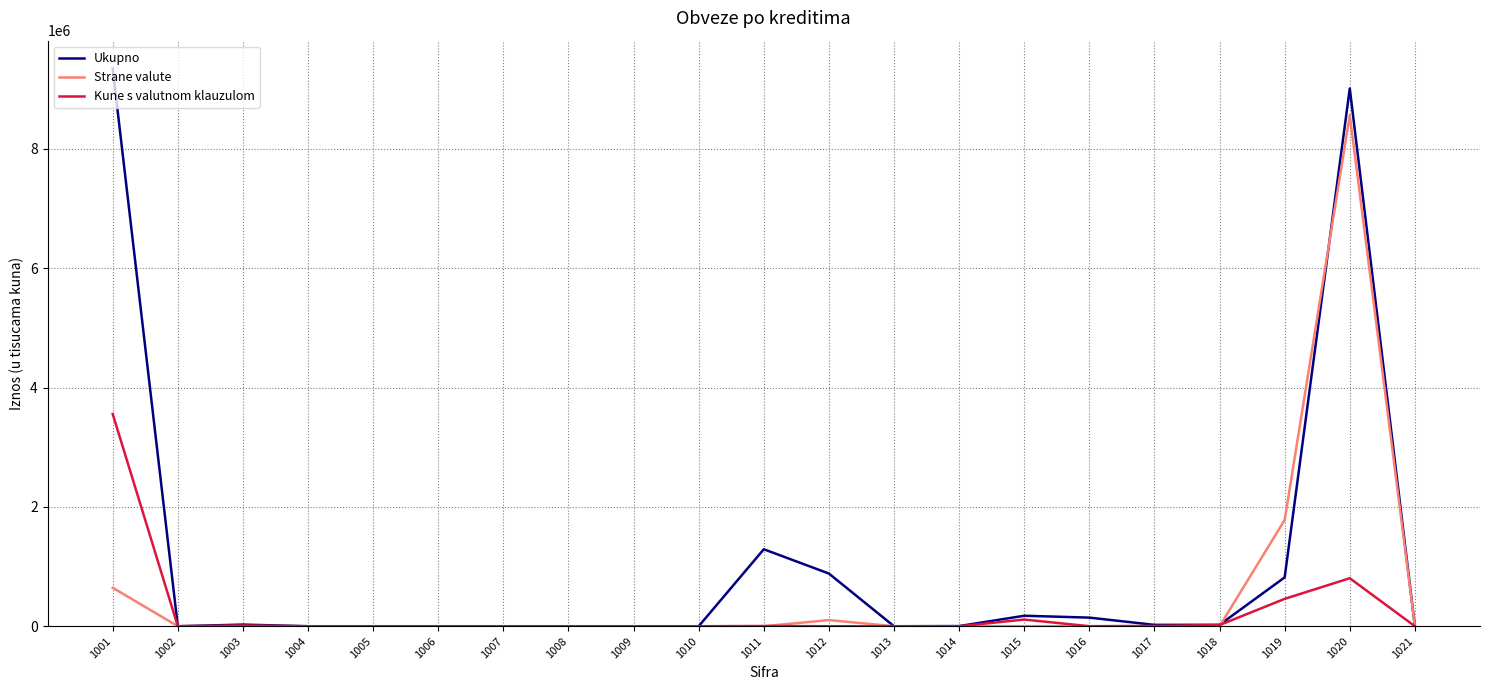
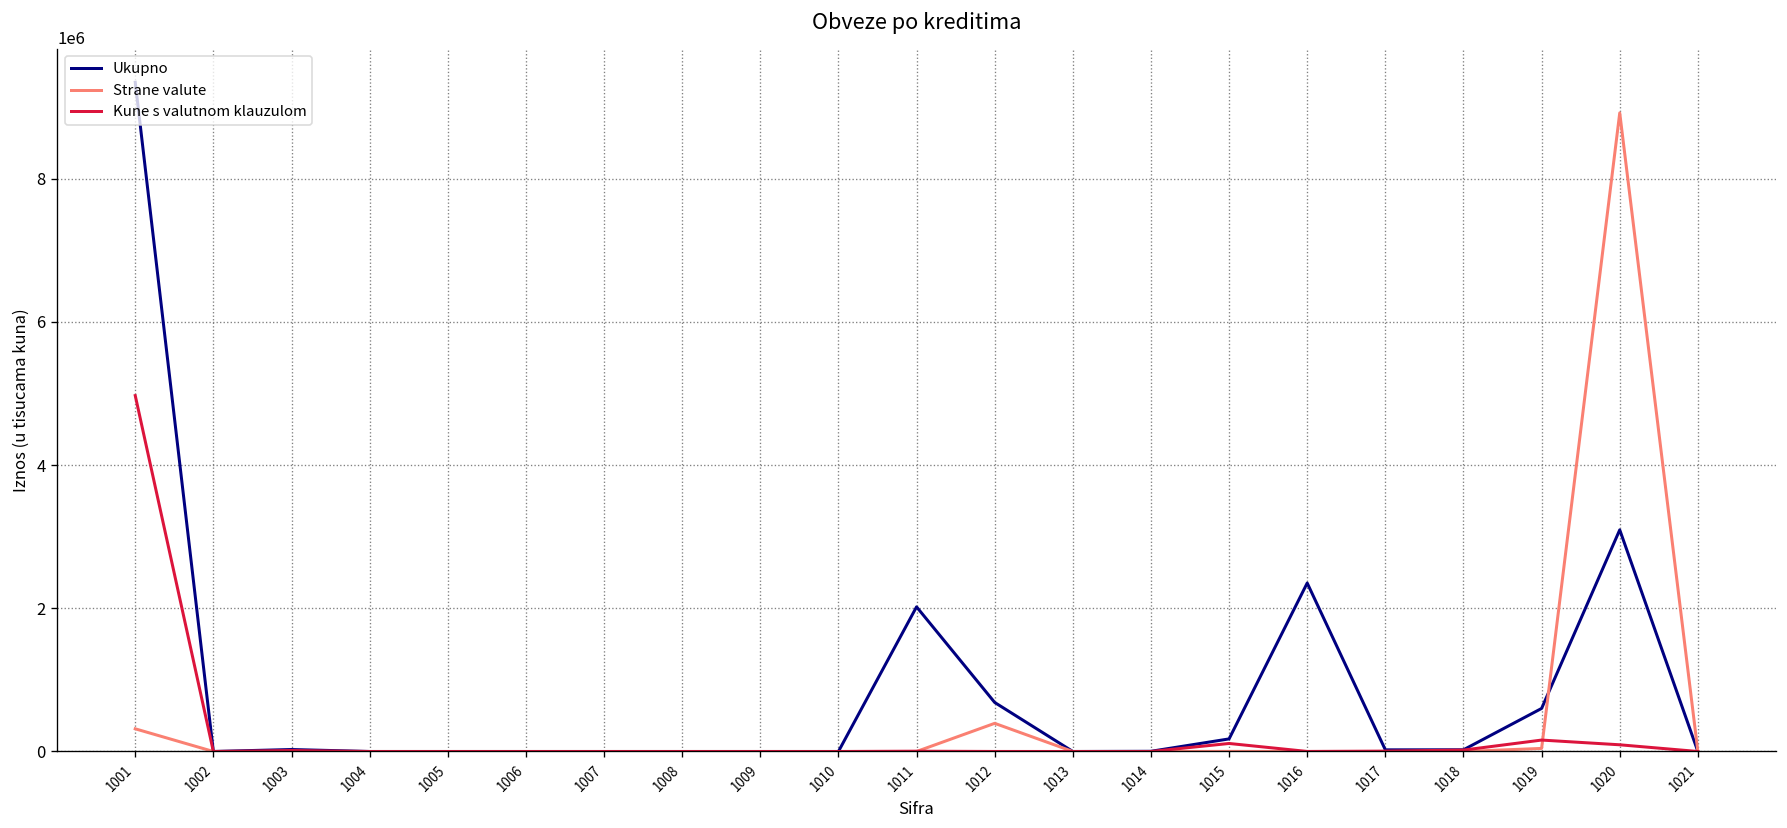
  {
    "Ukupno": {
-     "1011": 1300000,
-     "1012": 900000,
+     "1011": 2000000,
+     "1012": 700000,
      "1015": 200000,
-     "1016": 100000,
-     "1019": 800000,
-     "1020": 9000000
+     "1016": 2400000,
+     "1019": 600000,
+     "1020": 3100000
    },
    "Strane valute": {
-     "1001": 600000,
-     "1012": 100000,
+     "1001": 300000,
+     "1012": 400000,
      "1015": 0,
-     "1019": 1800000,
-     "1020": 8600000
+     "1019": 0,
+     "1020": 8900000
    },
    "Kune s valutnom klauzulom": {
-     "1001": 3600000,
+     "1001": 5000000,
      "1012": 0,
      "1015": 100000,
-     "1019": 500000,
-     "1020": 800000
+     "1019": 200000,
+     "1020": 100000
    }
  }
